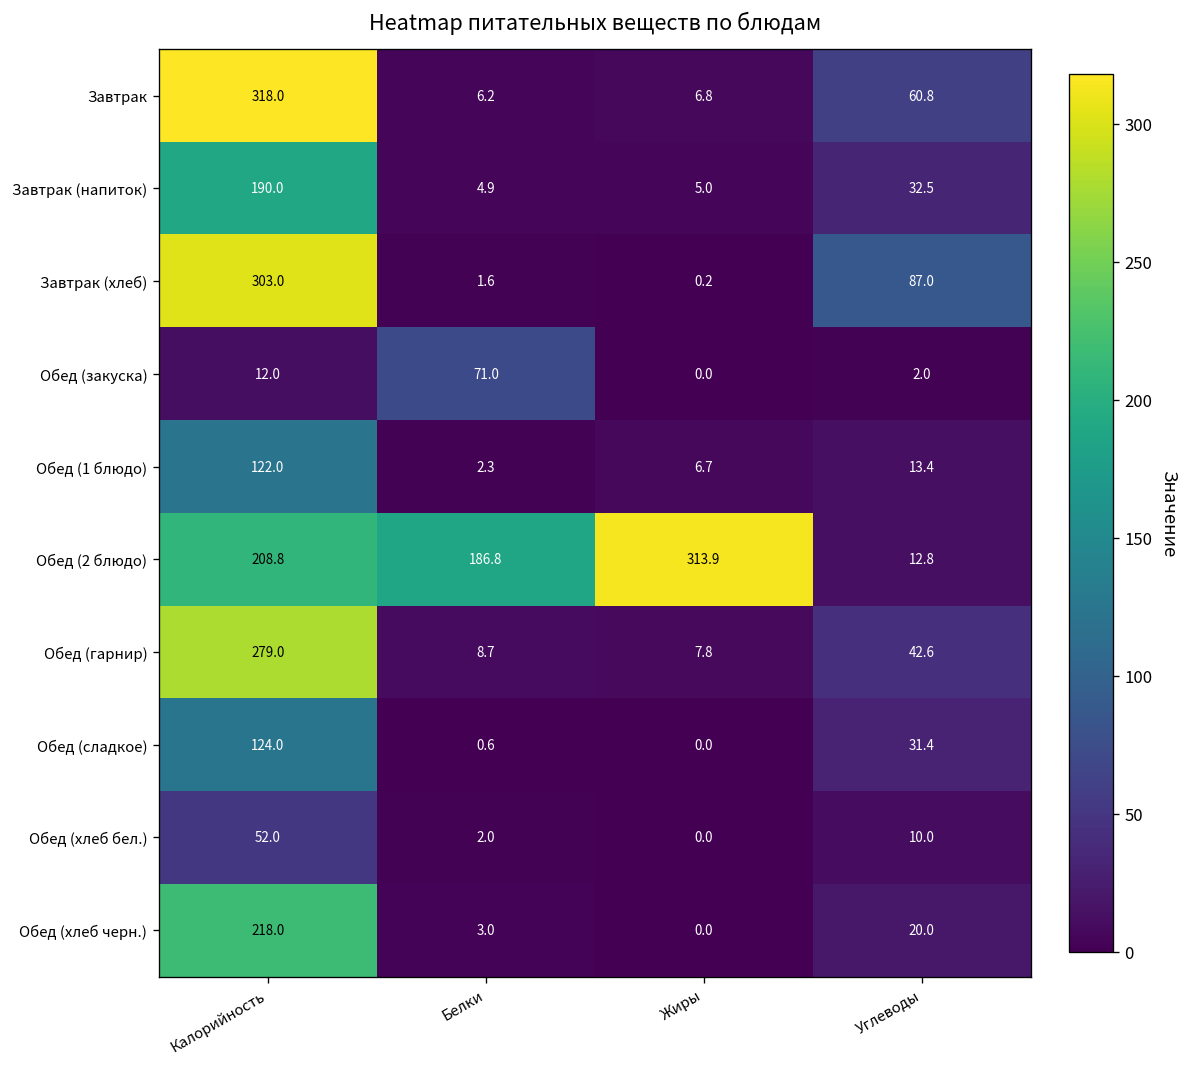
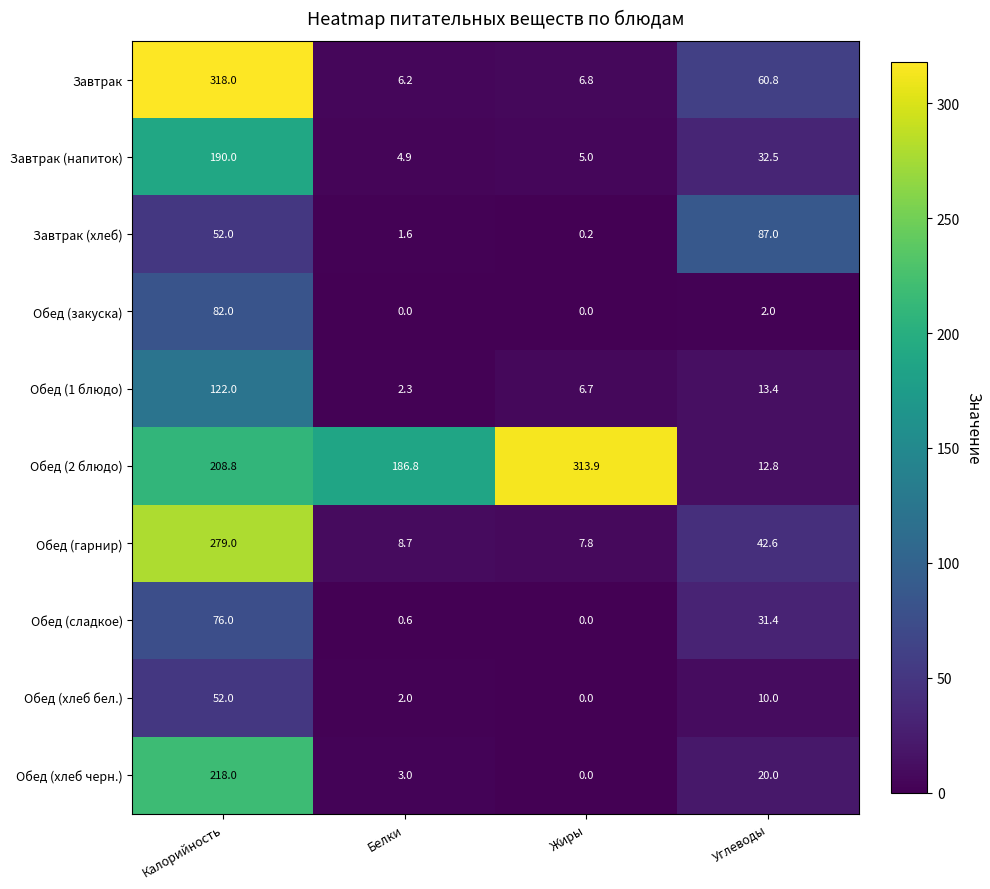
  {
    "Завтрак": {
      "Калорийность": 318.0,
      "Белки": 6.2,
      "Жиры": 6.8,
      "Углеводы": 60.8
    },
    "Завтрак (напиток)": {
      "Калорийность": 190.0,
      "Белки": 4.9,
      "Жиры": 5.0,
      "Углеводы": 32.5
    },
    "Завтрак (хлеб)": {
-     "Калорийность": 303.0,
+     "Калорийность": 52.0,
      "Белки": 1.6,
      "Жиры": 0.2,
      "Углеводы": 87.0
    },
    "Обед (закуска)": {
-     "Калорийность": 12.0,
-     "Белки": 71.0,
+     "Калорийность": 82.0,
+     "Белки": 0.0,
      "Жиры": 0.0,
      "Углеводы": 2.0
    },
    "Обед (1 блюдо)": {
      "Калорийность": 122.0,
      "Белки": 2.3,
      "Жиры": 6.7,
      "Углеводы": 13.4
    },
    "Обед (2 блюдо)": {
      "Калорийность": 208.8,
      "Белки": 186.8,
      "Жиры": 313.9,
      "Углеводы": 12.8
    },
    "Обед (гарнир)": {
      "Калорийность": 279.0,
      "Белки": 8.7,
      "Жиры": 7.8,
      "Углеводы": 42.6
    },
    "Обед (сладкое)": {
-     "Калорийность": 124.0,
+     "Калорийность": 76.0,
      "Белки": 0.6,
      "Жиры": 0.0,
      "Углеводы": 31.4
    },
    "Обед (хлеб бел.)": {
      "Калорийность": 52.0,
      "Белки": 2.0,
      "Жиры": 0.0,
      "Углеводы": 10.0
    },
    "Обед (хлеб черн.)": {
      "Калорийность": 218.0,
      "Белки": 3.0,
      "Жиры": 0.0,
      "Углеводы": 20.0
    }
  }
